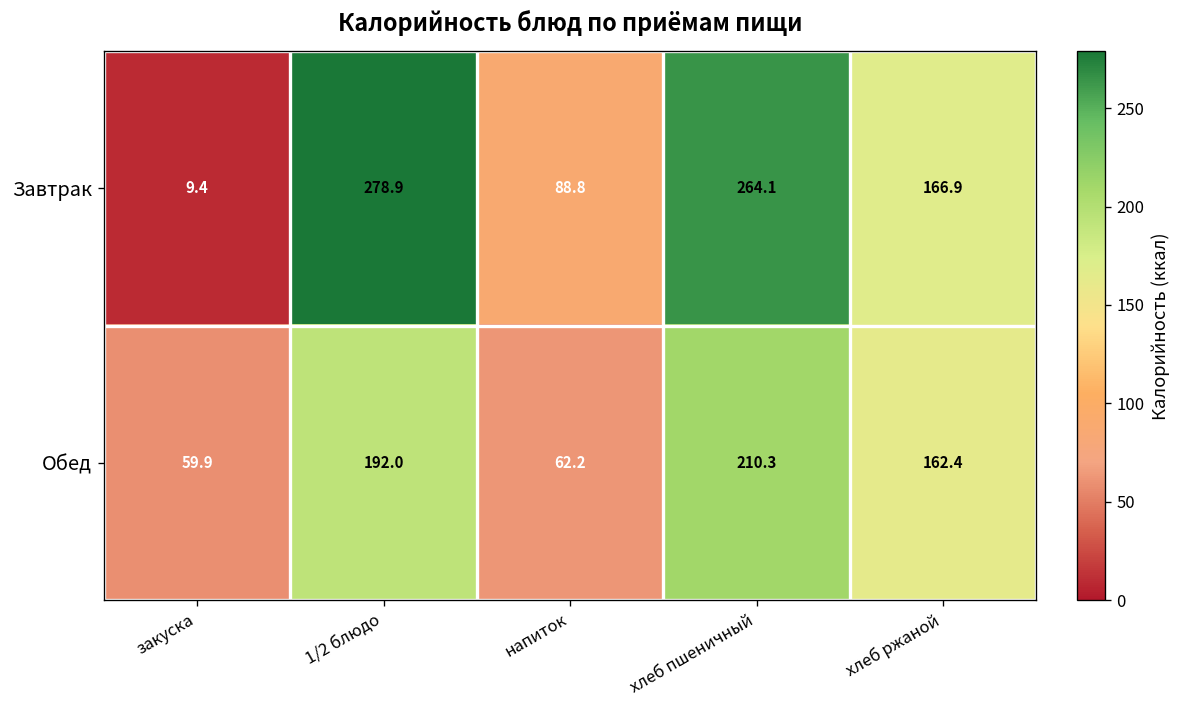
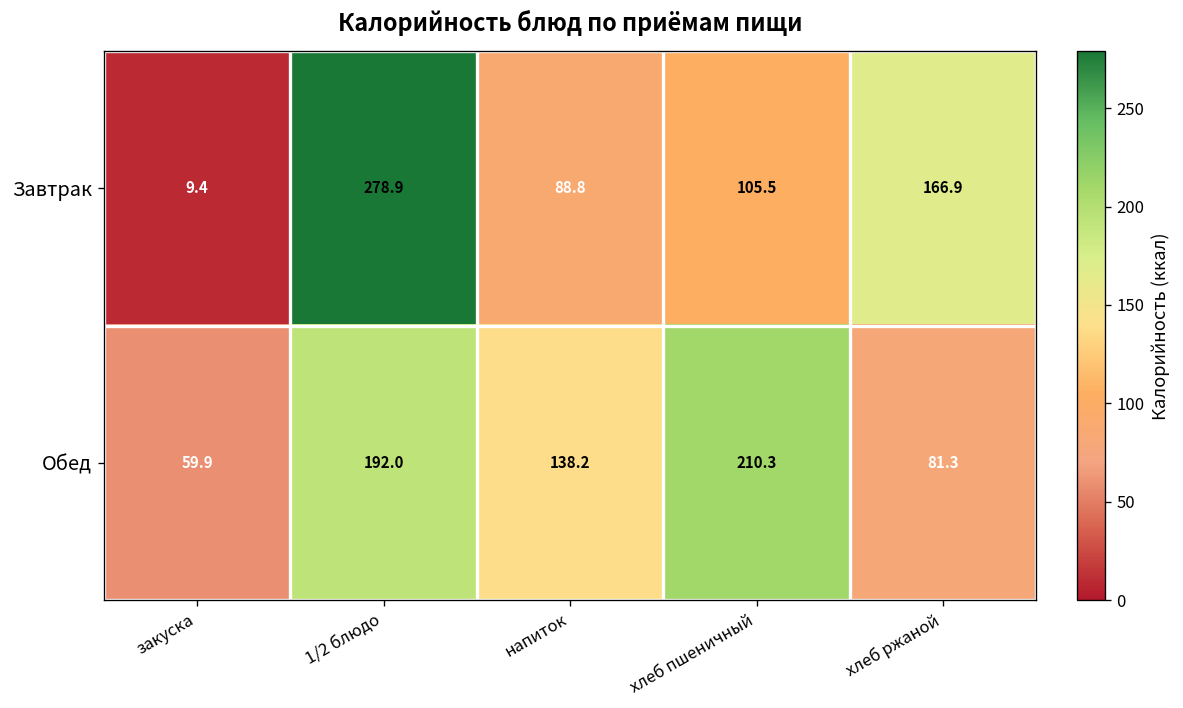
  {
    "Завтрак": {
      "закуска": 9.4,
      "1/2 блюдо": 278.9,
      "напиток": 88.8,
-     "хлеб пшеничный": 264.1,
+     "хлеб пшеничный": 105.5,
      "хлеб ржаной": 166.9
    },
    "Обед": {
      "закуска": 59.9,
      "1/2 блюдо": 192.0,
-     "напиток": 62.2,
+     "напиток": 138.2,
      "хлеб пшеничный": 210.3,
-     "хлеб ржаной": 162.4
+     "хлеб ржаной": 81.3
    }
  }
